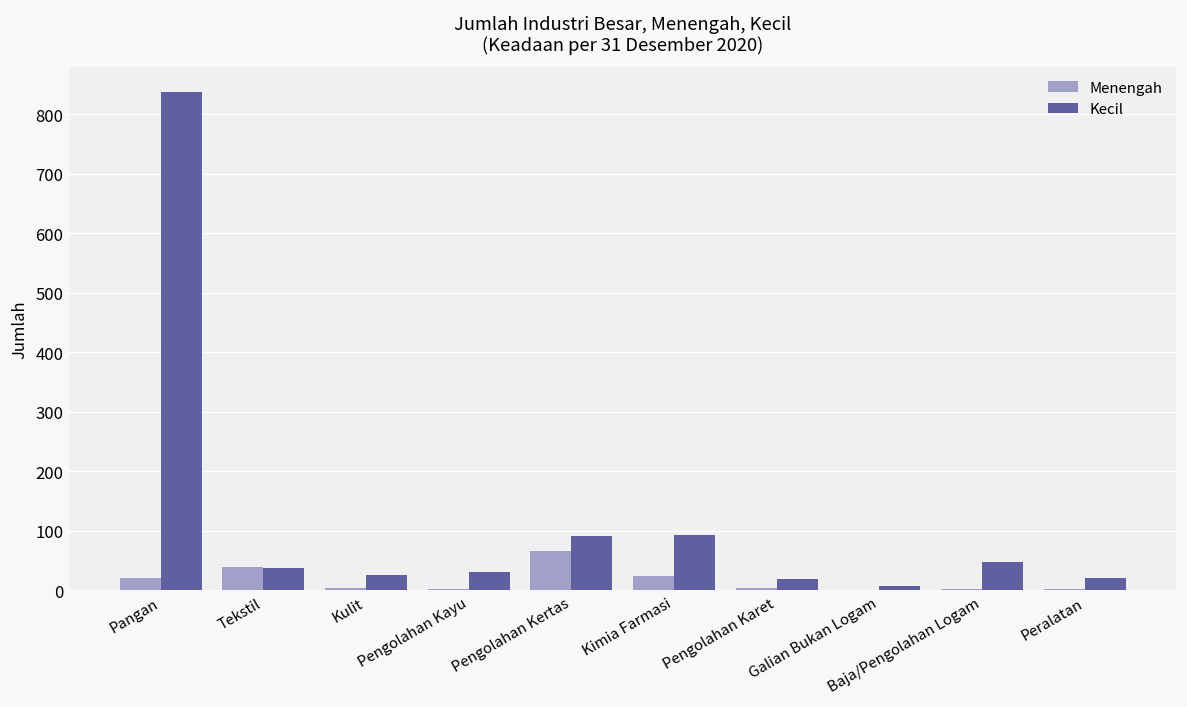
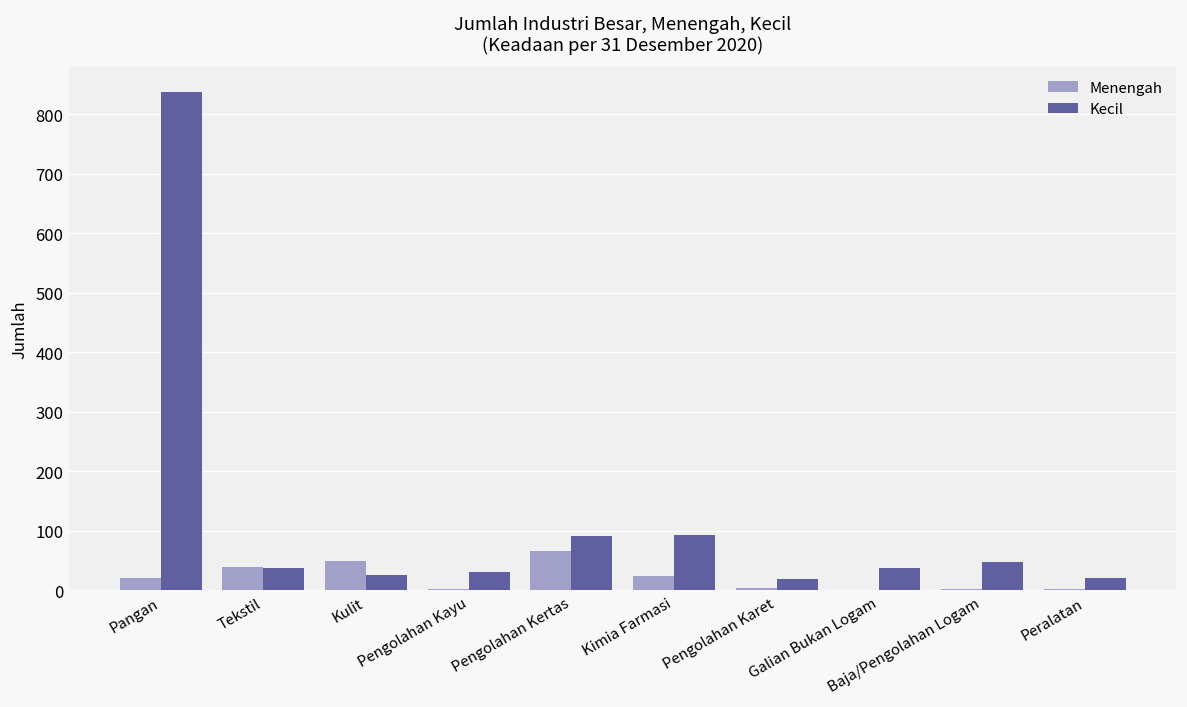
  {
    "Menengah": {
      "Pangan": 20,
      "Tekstil": 40,
-     "Kulit": 0,
+     "Kulit": 50,
      "Pengolahan Kertas": 70,
      "Kimia Farmasi": 20,
      "Galian Bukan Logam": 0
    },
    "Kecil": {
      "Pangan": 840,
      "Tekstil": 40,
      "Kulit": 30,
      "Pengolahan Kayu": 30,
      "Pengolahan Kertas": 90,
      "Kimia Farmasi": 90,
      "Pengolahan Karet": 20,
-     "Galian Bukan Logam": 10,
+     "Galian Bukan Logam": 40,
      "Baja/Pengolahan Logam": 50,
      "Peralatan": 20
    }
  }
